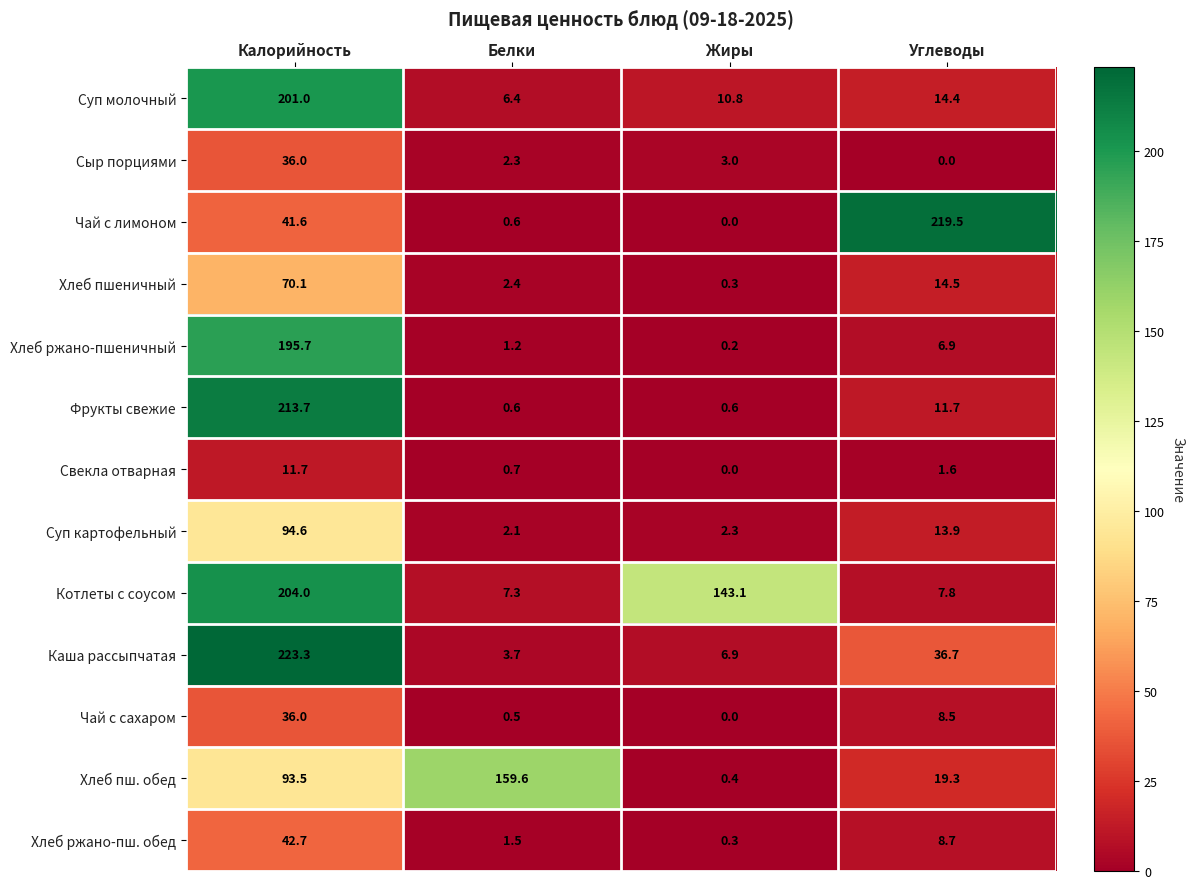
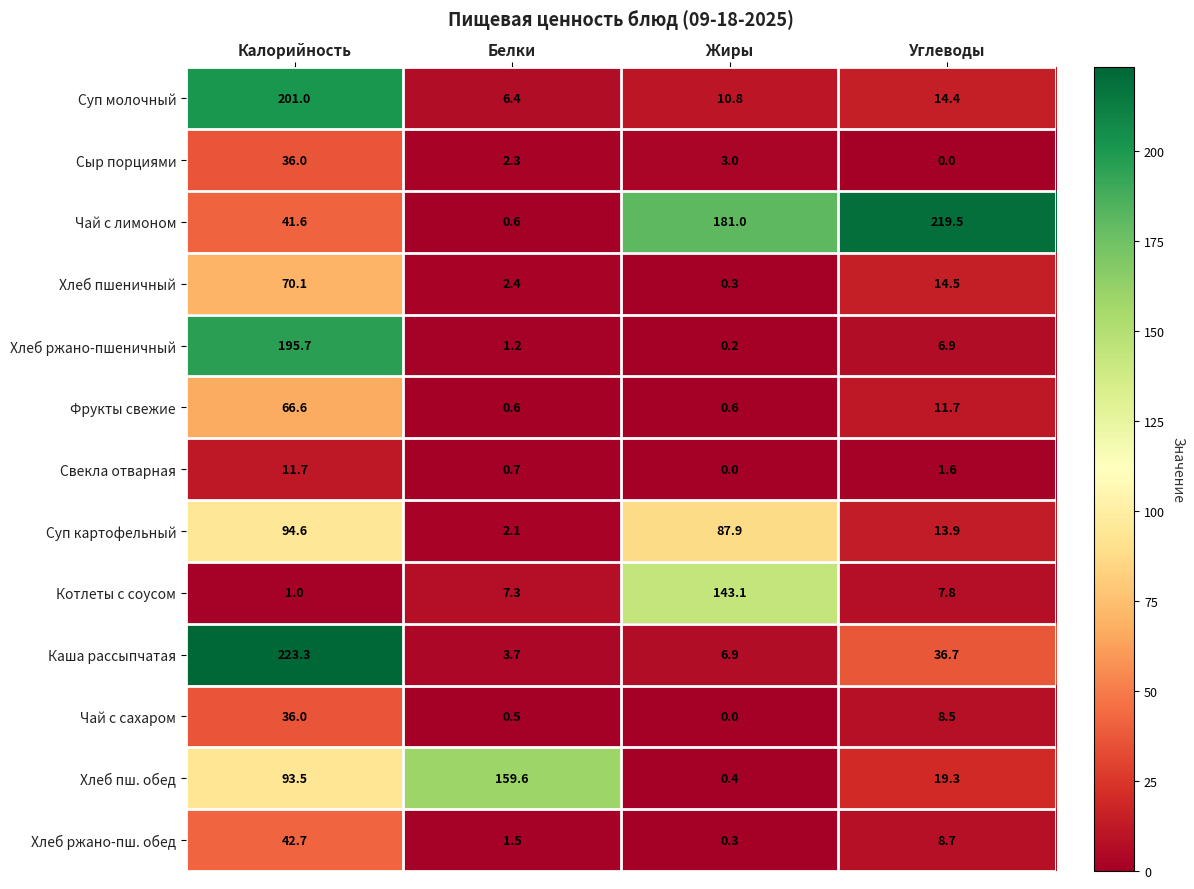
  {
    "Суп молочный": {
      "Калорийность": 201.0,
      "Белки": 6.4,
      "Жиры": 10.8,
      "Углеводы": 14.4
    },
    "Сыр порциями": {
      "Калорийность": 36.0,
      "Белки": 2.3,
      "Жиры": 3.0,
      "Углеводы": 0.0
    },
    "Чай с лимоном": {
      "Калорийность": 41.6,
      "Белки": 0.6,
-     "Жиры": 0.0,
+     "Жиры": 181.0,
      "Углеводы": 219.5
    },
    "Хлеб пшеничный": {
      "Калорийность": 70.1,
      "Белки": 2.4,
      "Жиры": 0.3,
      "Углеводы": 14.5
    },
    "Хлеб ржано-пшеничный": {
      "Калорийность": 195.7,
      "Белки": 1.2,
      "Жиры": 0.2,
      "Углеводы": 6.9
    },
    "Фрукты свежие": {
-     "Калорийность": 213.7,
+     "Калорийность": 66.6,
      "Белки": 0.6,
      "Жиры": 0.6,
      "Углеводы": 11.7
    },
    "Свекла отварная": {
      "Калорийность": 11.7,
      "Белки": 0.7,
      "Жиры": 0.0,
      "Углеводы": 1.6
    },
    "Суп картофельный": {
      "Калорийность": 94.6,
      "Белки": 2.1,
-     "Жиры": 2.3,
+     "Жиры": 87.9,
      "Углеводы": 13.9
    },
    "Котлеты с соусом": {
-     "Калорийность": 204.0,
+     "Калорийность": 1.0,
      "Белки": 7.3,
      "Жиры": 143.1,
      "Углеводы": 7.8
    },
    "Каша рассыпчатая": {
      "Калорийность": 223.3,
      "Белки": 3.7,
      "Жиры": 6.9,
      "Углеводы": 36.7
    },
    "Чай с сахаром": {
      "Калорийность": 36.0,
      "Белки": 0.5,
      "Жиры": 0.0,
      "Углеводы": 8.5
    },
    "Хлеб пш. обед": {
      "Калорийность": 93.5,
      "Белки": 159.6,
      "Жиры": 0.4,
      "Углеводы": 19.3
    },
    "Хлеб ржано-пш. обед": {
      "Калорийность": 42.7,
      "Белки": 1.5,
      "Жиры": 0.3,
      "Углеводы": 8.7
    }
  }
